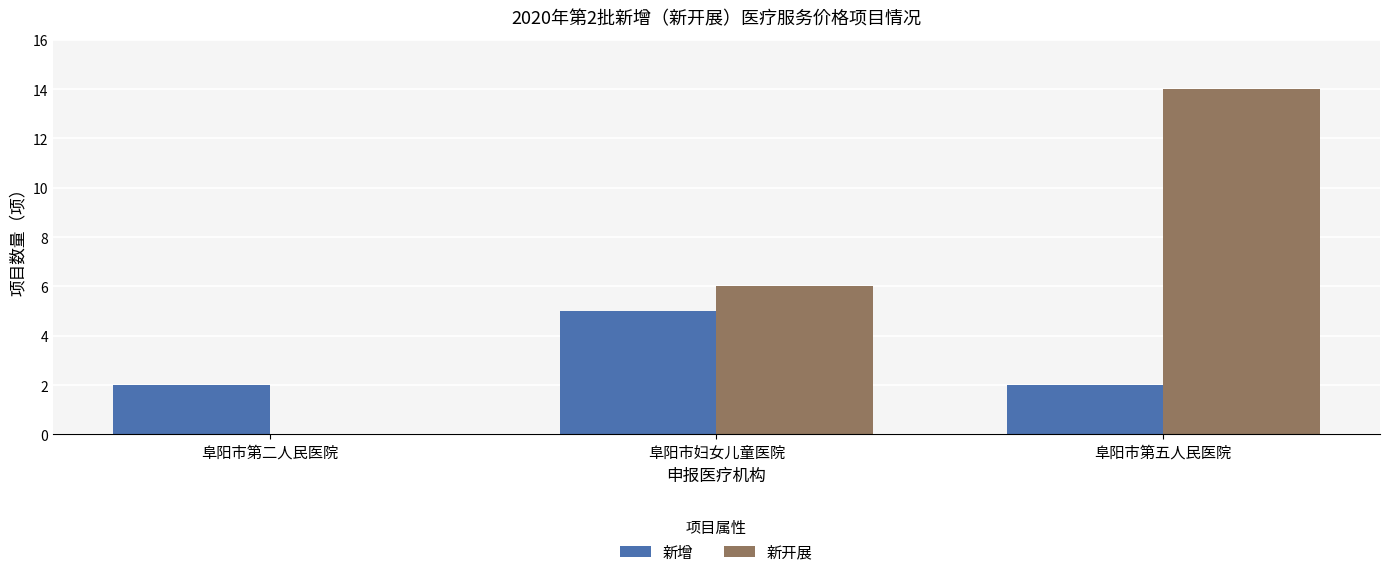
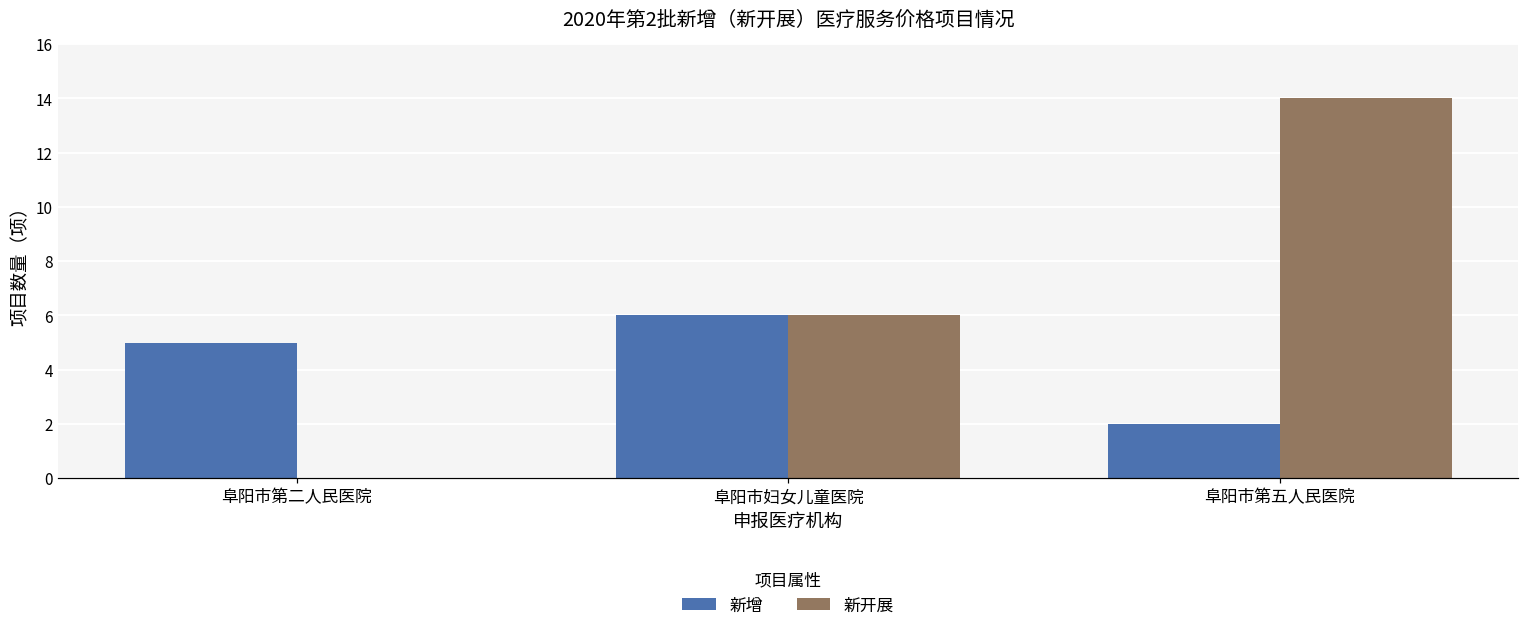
  {
    "新增": {
-     "阜阳市第二人民医院": 2,
-     "阜阳市妇女儿童医院": 5,
+     "阜阳市第二人民医院": 5,
+     "阜阳市妇女儿童医院": 6,
      "阜阳市第五人民医院": 2
    },
    "新开展": {
      "阜阳市第二人民医院": 0,
      "阜阳市妇女儿童医院": 6,
      "阜阳市第五人民医院": 14
    }
  }
